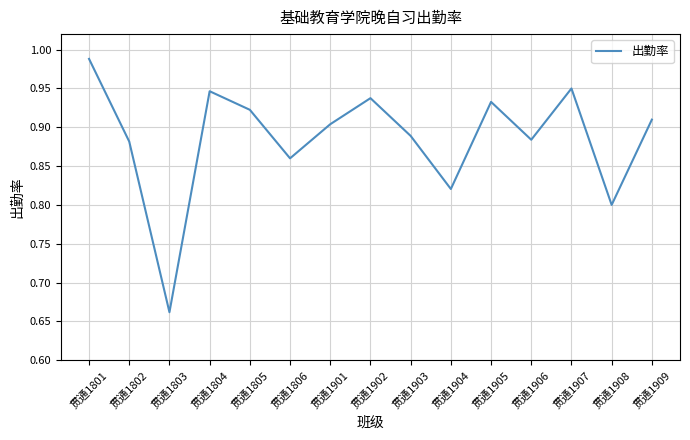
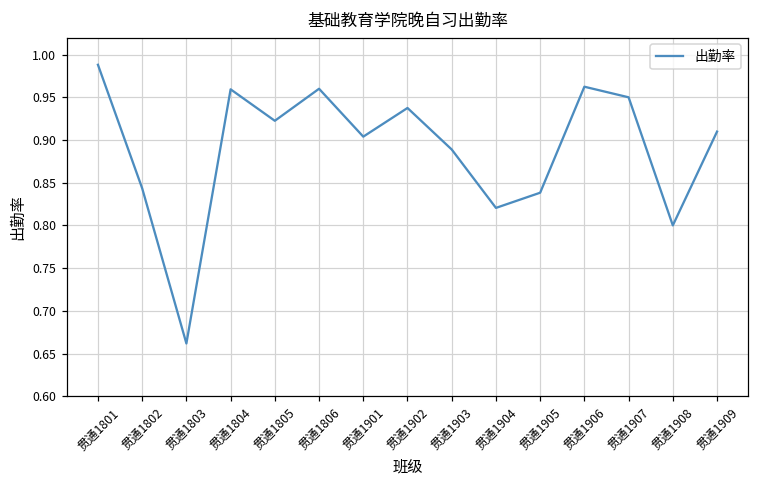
  {
    "贯通1801": 0.99,
-   "贯通1802": 0.88,
+   "贯通1802": 0.84,
    "贯通1803": 0.66,
-   "贯通1804": 0.95,
+   "贯通1804": 0.96,
    "贯通1805": 0.92,
-   "贯通1806": 0.86,
+   "贯通1806": 0.96,
    "贯通1901": 0.90,
    "贯通1902": 0.94,
    "贯通1903": 0.89,
    "贯通1904": 0.82,
-   "贯通1905": 0.93,
-   "贯通1906": 0.88,
+   "贯通1905": 0.84,
+   "贯通1906": 0.96,
    "贯通1907": 0.95,
    "贯通1908": 0.80,
    "贯通1909": 0.91
  }
